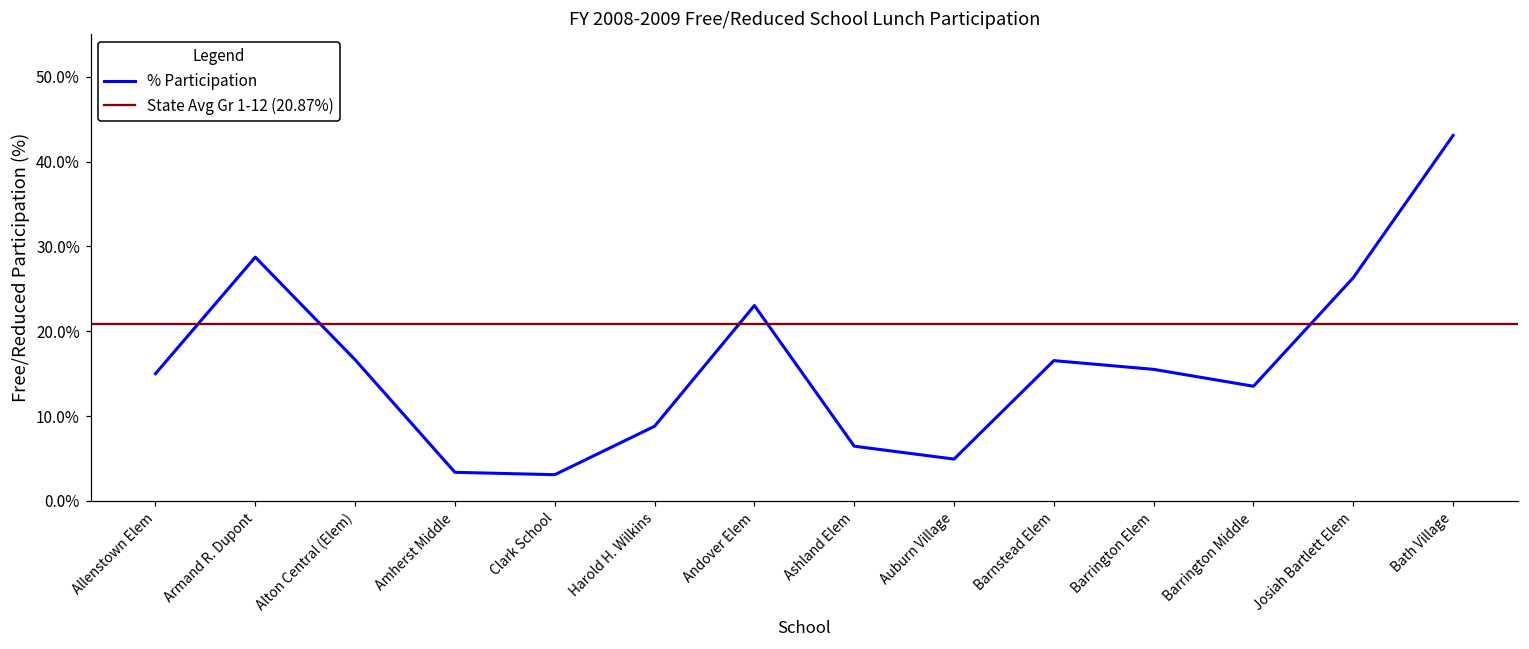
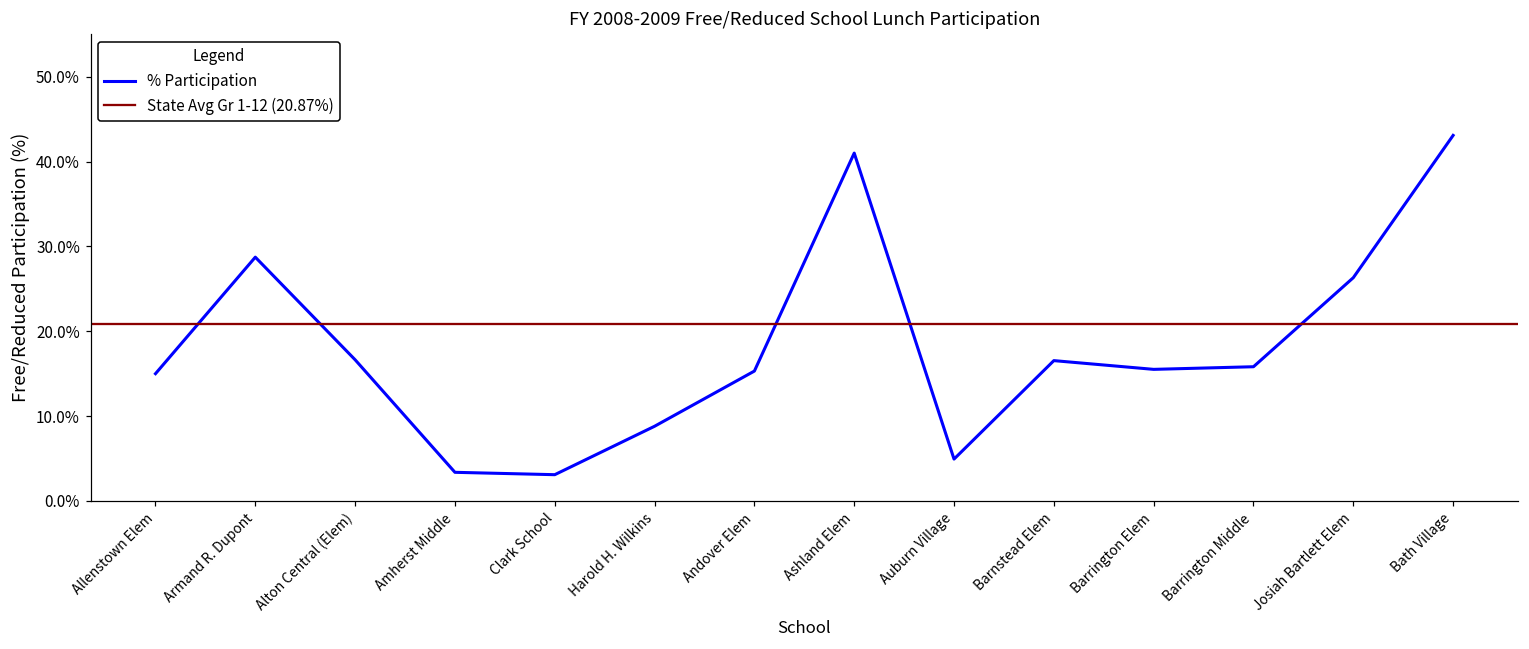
  {
    "Allenstown Elem": "15%",
    "Armand R. Dupont": "29%",
    "Alton Central (Elem)": "17%",
    "Amherst Middle": "3%",
    "Clark School": "3%",
    "Harold H. Wilkins": "9%",
-   "Andover Elem": "23%",
-   "Ashland Elem": "6%",
+   "Andover Elem": "15%",
+   "Ashland Elem": "41%",
    "Auburn Village": "5%",
    "Barnstead Elem": "17%",
    "Barrington Elem": "16%",
-   "Barrington Middle": "14%",
+   "Barrington Middle": "16%",
    "Josiah Bartlett Elem": "26%",
    "Bath Village": "43%"
  }
